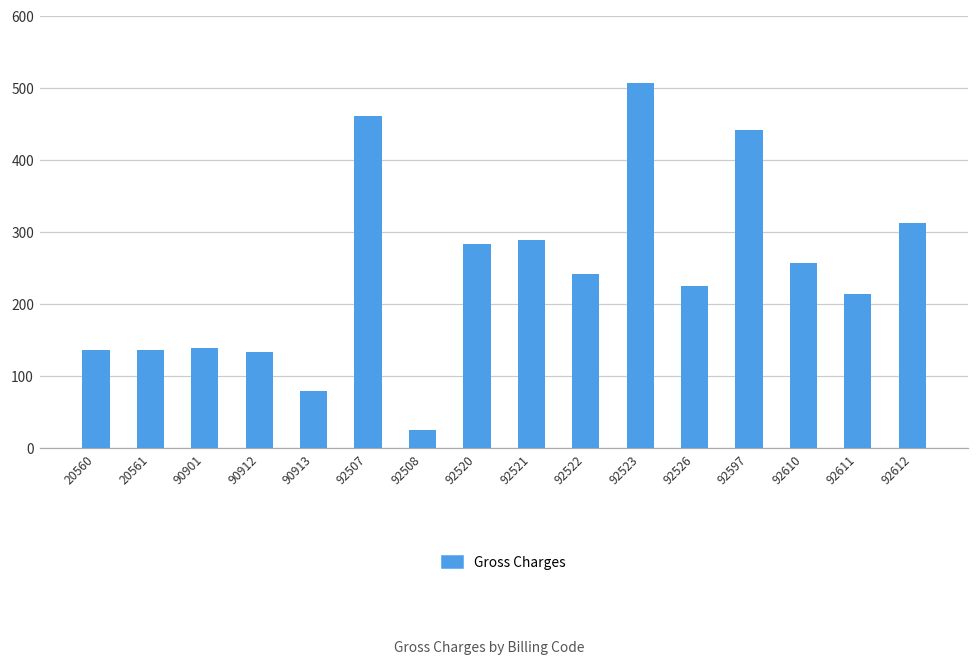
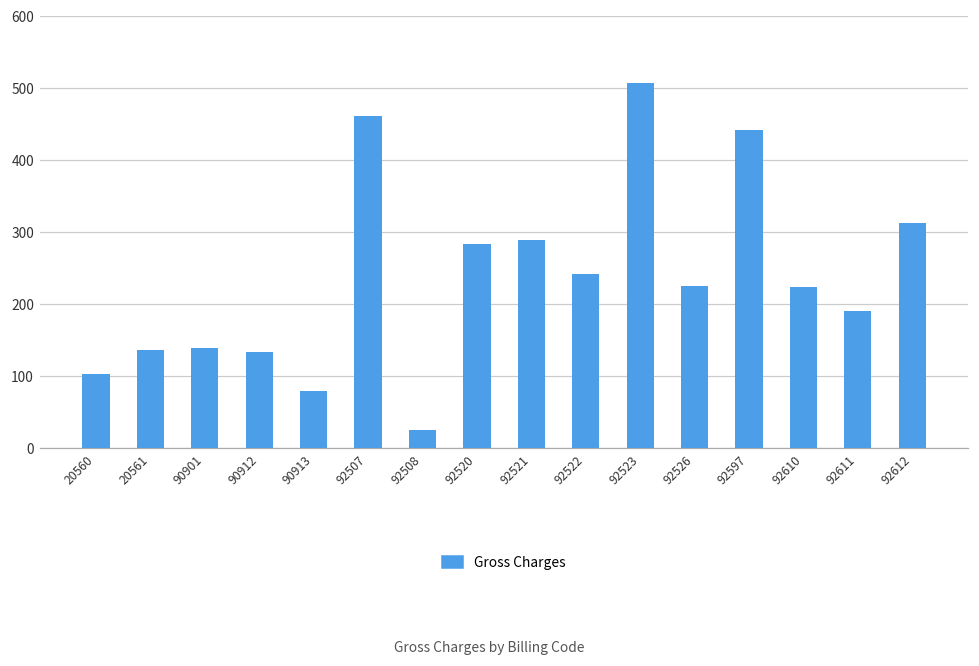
  {
-   "20560": 140,
+   "20560": 100,
    "20561": 140,
    "90901": 140,
    "90912": 130,
    "90913": 80,
    "92507": 460,
    "92508": 30,
    "92520": 280,
    "92521": 290,
    "92522": 240,
    "92523": 510,
    "92526": 230,
    "92597": 440,
-   "92610": 260,
-   "92611": 220,
+   "92610": 220,
+   "92611": 190,
    "92612": 310
  }
